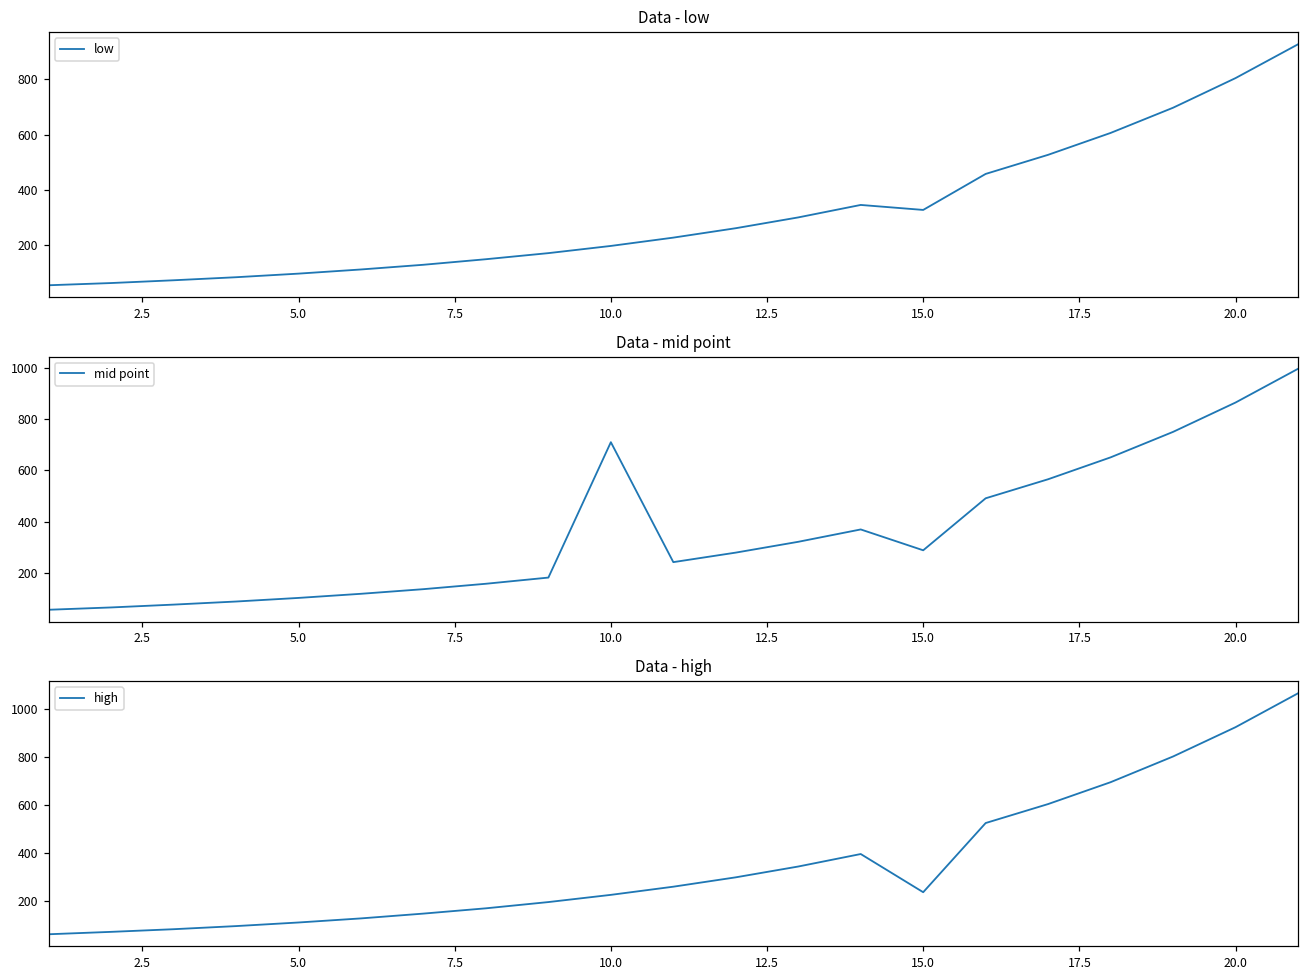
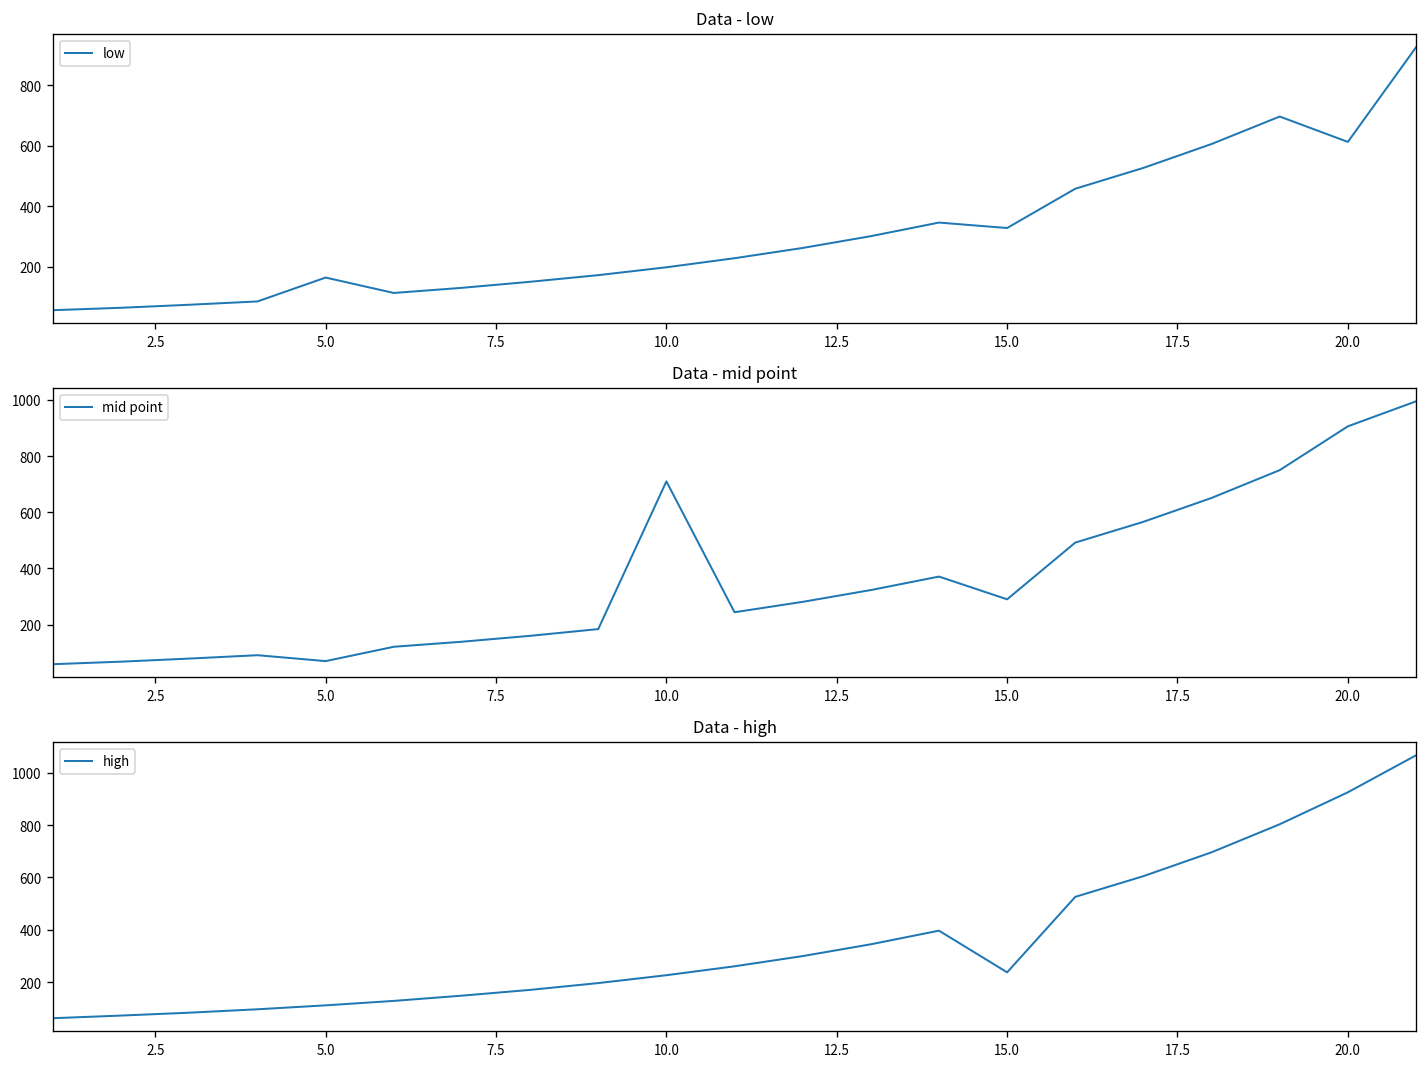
  {
    "Data - low": {
-     "5.0": 100,
+     "5.0": 160,
      "10.0": 200,
      "15.0": 330,
-     "20.0": 800
+     "20.0": 610
    },
    "Data - mid point": {
-     "5.0": 110,
+     "5.0": 70,
      "10.0": 710,
      "15.0": 290,
-     "20.0": 860
+     "20.0": 910
    },
    "Data - high": {
      "5.0": 110,
      "10.0": 230,
      "15.0": 240,
      "20.0": 930
    }
  }
